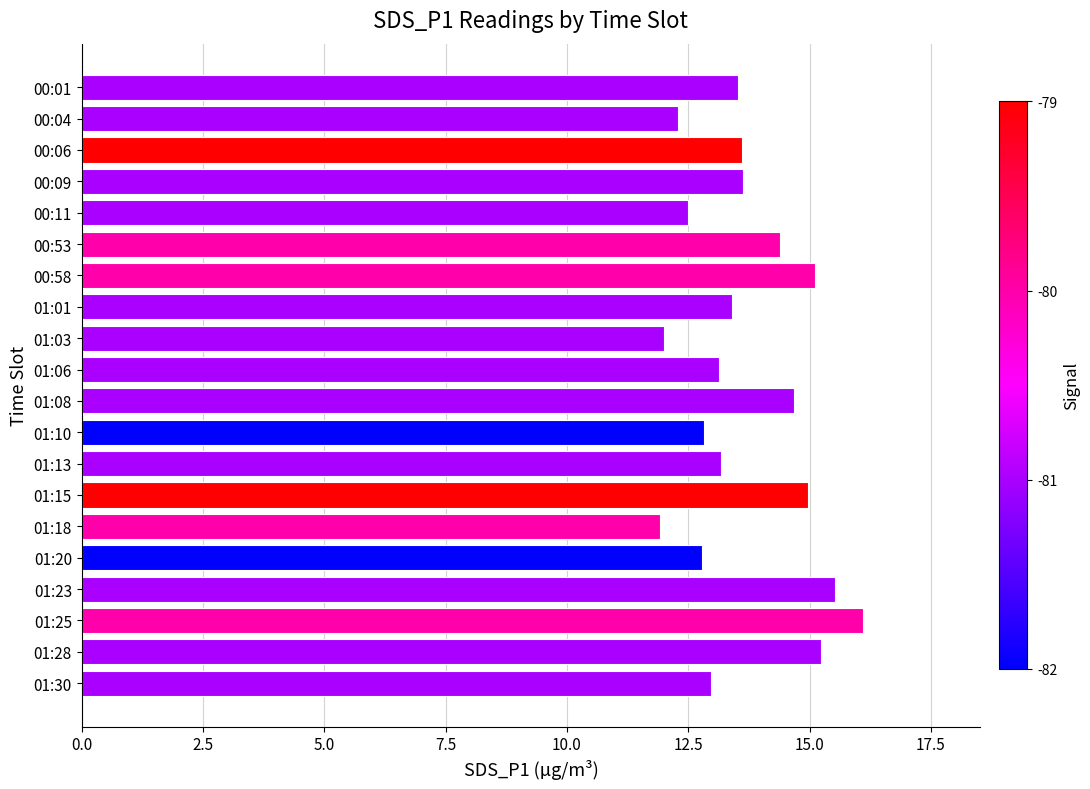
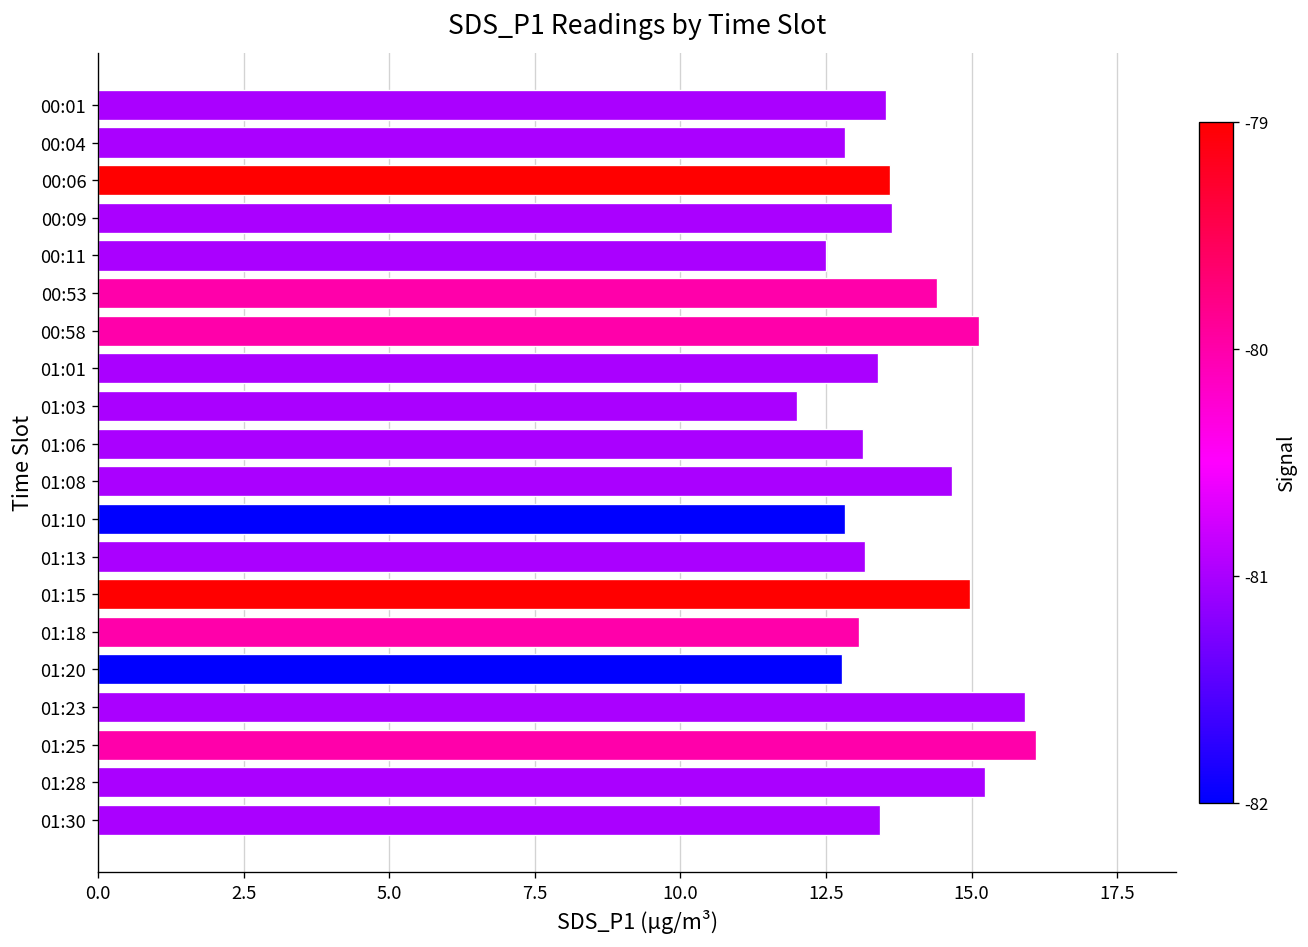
  {
    "00:01": 13.5,
-   "00:04": 12.3,
+   "00:04": 12.8,
    "00:06": 13.6,
    "00:09": 13.6,
    "00:11": 12.5,
    "00:53": 14.4,
    "00:58": 15.1,
    "01:01": 13.4,
    "01:03": 12.0,
    "01:06": 13.1,
    "01:08": 14.7,
    "01:10": 12.8,
    "01:13": 13.2,
    "01:15": 15.0,
-   "01:18": 11.9,
+   "01:18": 13.1,
    "01:20": 12.8,
-   "01:23": 15.5,
+   "01:23": 15.9,
    "01:25": 16.1,
    "01:28": 15.2,
-   "01:30": 13.0
+   "01:30": 13.4
  }
